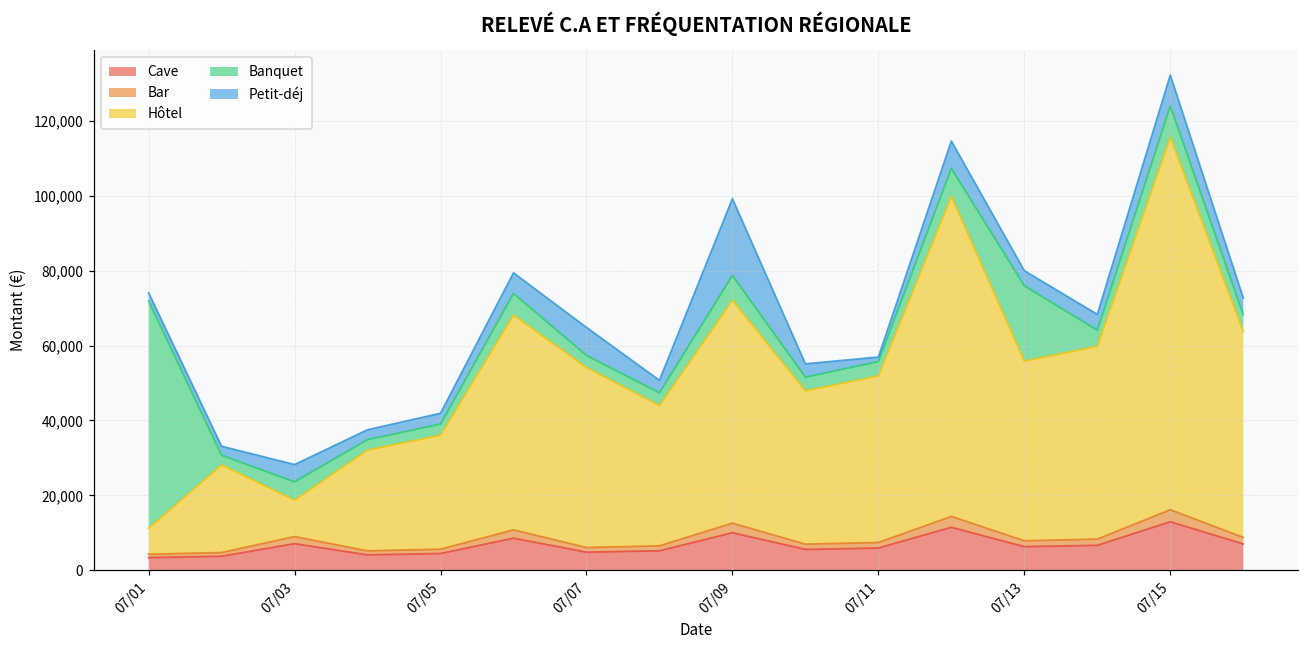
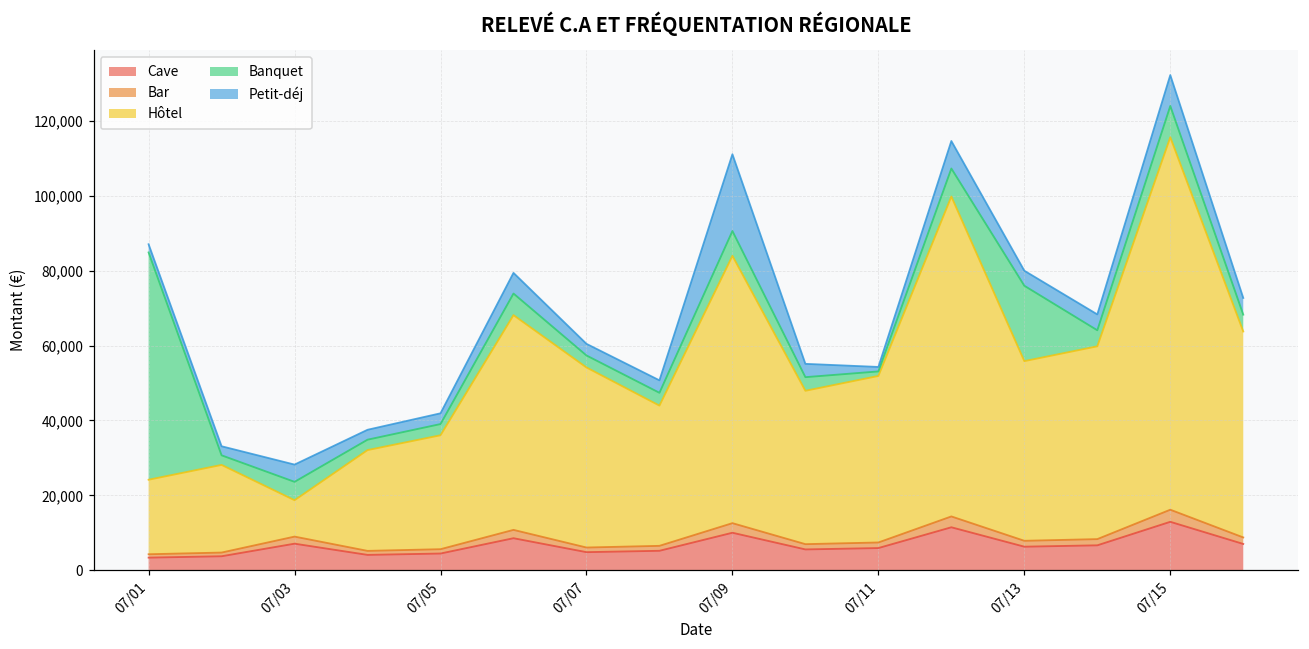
  {
    "Hôtel": {
-     "07/01": "7,000",
+     "07/01": "20,000",
      "07/03": "10,000",
      "07/05": "30,000",
      "07/07": "48,000",
-     "07/09": "60,000",
+     "07/09": "71,000",
      "07/11": "44,000",
      "07/13": "48,000",
      "07/15": "99,000"
    },
    "Banquet": {
      "07/01": "61,000",
      "07/03": "5,000",
      "07/05": "3,000",
      "07/07": "3,000",
      "07/09": "7,000",
-     "07/11": "4,000",
+     "07/11": "1,000",
      "07/13": "20,000",
      "07/15": "8,000"
    },
    "Petit-déj": {
      "07/01": "2,000",
      "07/03": "5,000",
      "07/05": "3,000",
-     "07/07": "7,000",
+     "07/07": "3,000",
      "07/09": "21,000",
      "07/11": "1,000",
      "07/13": "4,000",
      "07/15": "8,000"
    }
  }
